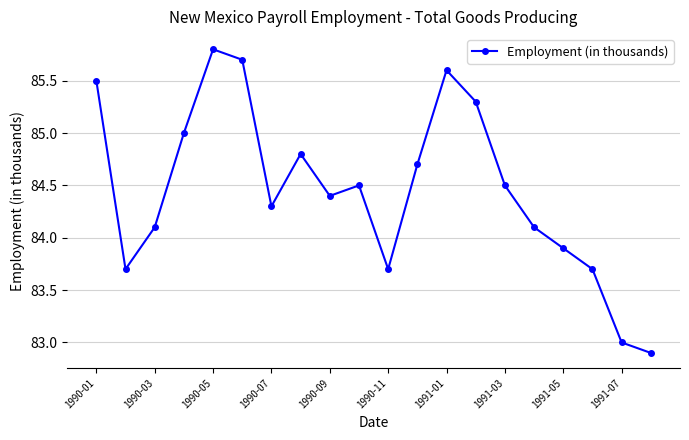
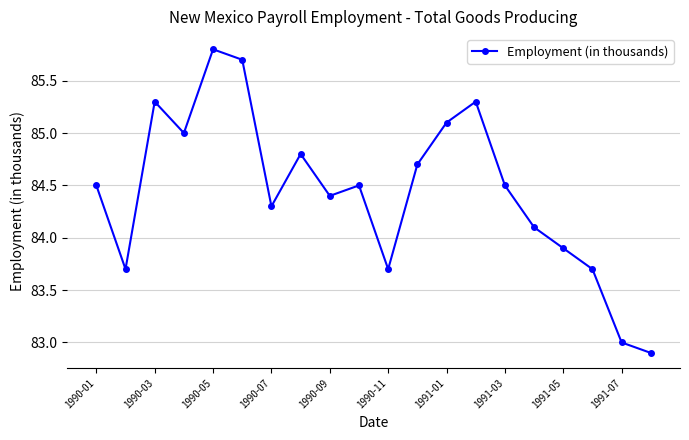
  {
-   "1990-01": 85.5,
-   "1990-03": 84.1,
+   "1990-01": 84.5,
+   "1990-03": 85.3,
    "1990-05": 85.8,
    "1990-07": 84.3,
    "1990-09": 84.4,
    "1990-11": 83.7,
-   "1991-01": 85.6,
+   "1991-01": 85.1,
    "1991-03": 84.5,
    "1991-05": 83.9,
    "1991-07": 83.0
  }
